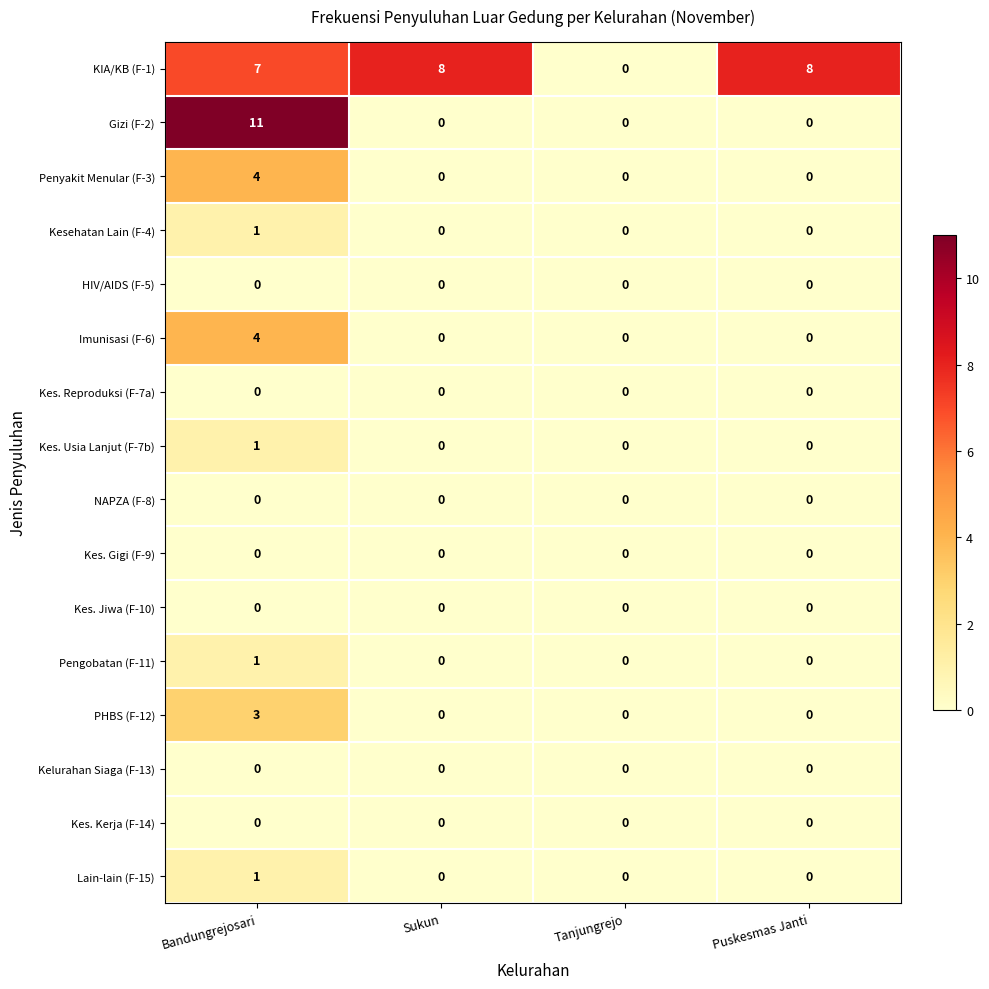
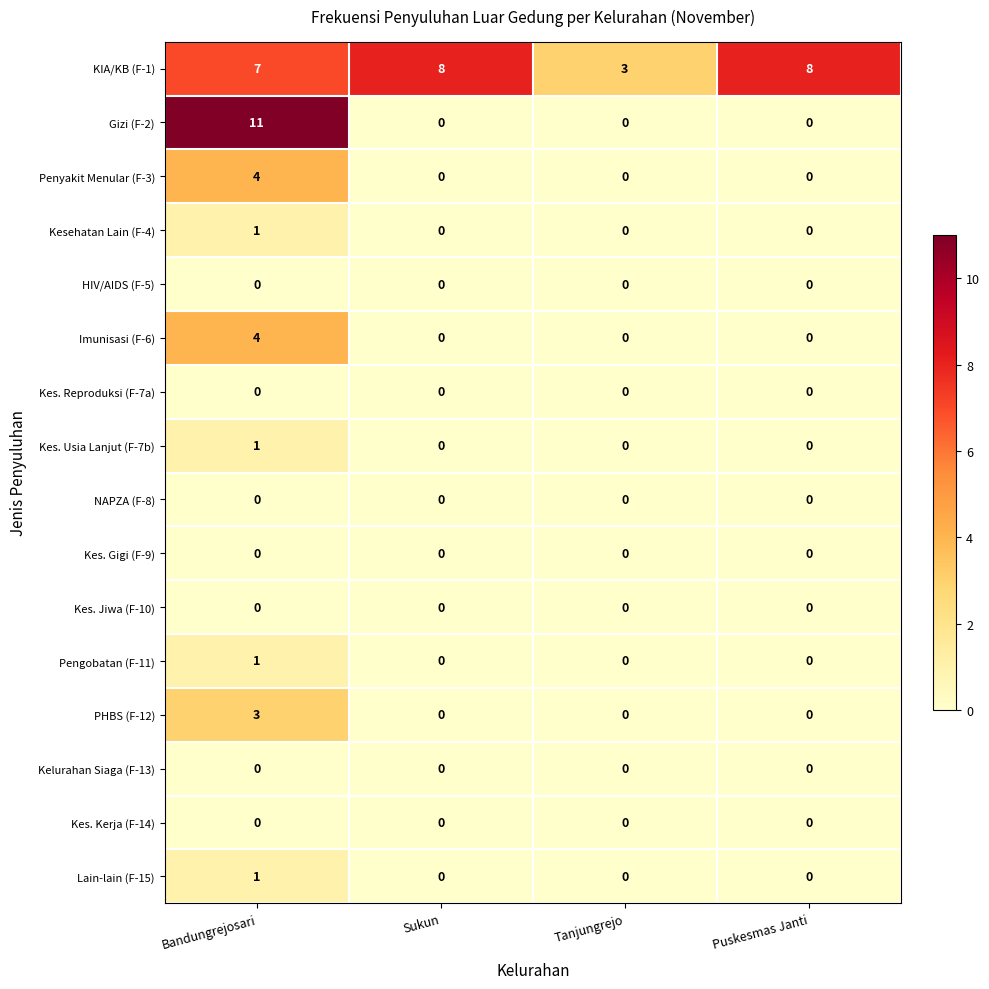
  {
    "KIA/KB (F-1)": {
      "Bandungrejosari": 7,
      "Sukun": 8,
-     "Tanjungrejo": 0,
+     "Tanjungrejo": 3,
      "Puskesmas Janti": 8
    },
    "Gizi (F-2)": {
      "Bandungrejosari": 11,
      "Sukun": 0,
      "Tanjungrejo": 0,
      "Puskesmas Janti": 0
    },
    "Penyakit Menular (F-3)": {
      "Bandungrejosari": 4,
      "Sukun": 0,
      "Tanjungrejo": 0,
      "Puskesmas Janti": 0
    },
    "Kesehatan Lain (F-4)": {
      "Bandungrejosari": 1,
      "Sukun": 0,
      "Tanjungrejo": 0,
      "Puskesmas Janti": 0
    },
    "HIV/AIDS (F-5)": {
      "Bandungrejosari": 0,
      "Sukun": 0,
      "Tanjungrejo": 0,
      "Puskesmas Janti": 0
    },
    "Imunisasi (F-6)": {
      "Bandungrejosari": 4,
      "Sukun": 0,
      "Tanjungrejo": 0,
      "Puskesmas Janti": 0
    },
    "Kes. Reproduksi (F-7a)": {
      "Bandungrejosari": 0,
      "Sukun": 0,
      "Tanjungrejo": 0,
      "Puskesmas Janti": 0
    },
    "Kes. Usia Lanjut (F-7b)": {
      "Bandungrejosari": 1,
      "Sukun": 0,
      "Tanjungrejo": 0,
      "Puskesmas Janti": 0
    },
    "NAPZA (F-8)": {
      "Bandungrejosari": 0,
      "Sukun": 0,
      "Tanjungrejo": 0,
      "Puskesmas Janti": 0
    },
    "Kes. Gigi (F-9)": {
      "Bandungrejosari": 0,
      "Sukun": 0,
      "Tanjungrejo": 0,
      "Puskesmas Janti": 0
    },
    "Kes. Jiwa (F-10)": {
      "Bandungrejosari": 0,
      "Sukun": 0,
      "Tanjungrejo": 0,
      "Puskesmas Janti": 0
    },
    "Pengobatan (F-11)": {
      "Bandungrejosari": 1,
      "Sukun": 0,
      "Tanjungrejo": 0,
      "Puskesmas Janti": 0
    },
    "PHBS (F-12)": {
      "Bandungrejosari": 3,
      "Sukun": 0,
      "Tanjungrejo": 0,
      "Puskesmas Janti": 0
    },
    "Kelurahan Siaga (F-13)": {
      "Bandungrejosari": 0,
      "Sukun": 0,
      "Tanjungrejo": 0,
      "Puskesmas Janti": 0
    },
    "Kes. Kerja (F-14)": {
      "Bandungrejosari": 0,
      "Sukun": 0,
      "Tanjungrejo": 0,
      "Puskesmas Janti": 0
    },
    "Lain-lain (F-15)": {
      "Bandungrejosari": 1,
      "Sukun": 0,
      "Tanjungrejo": 0,
      "Puskesmas Janti": 0
    }
  }
